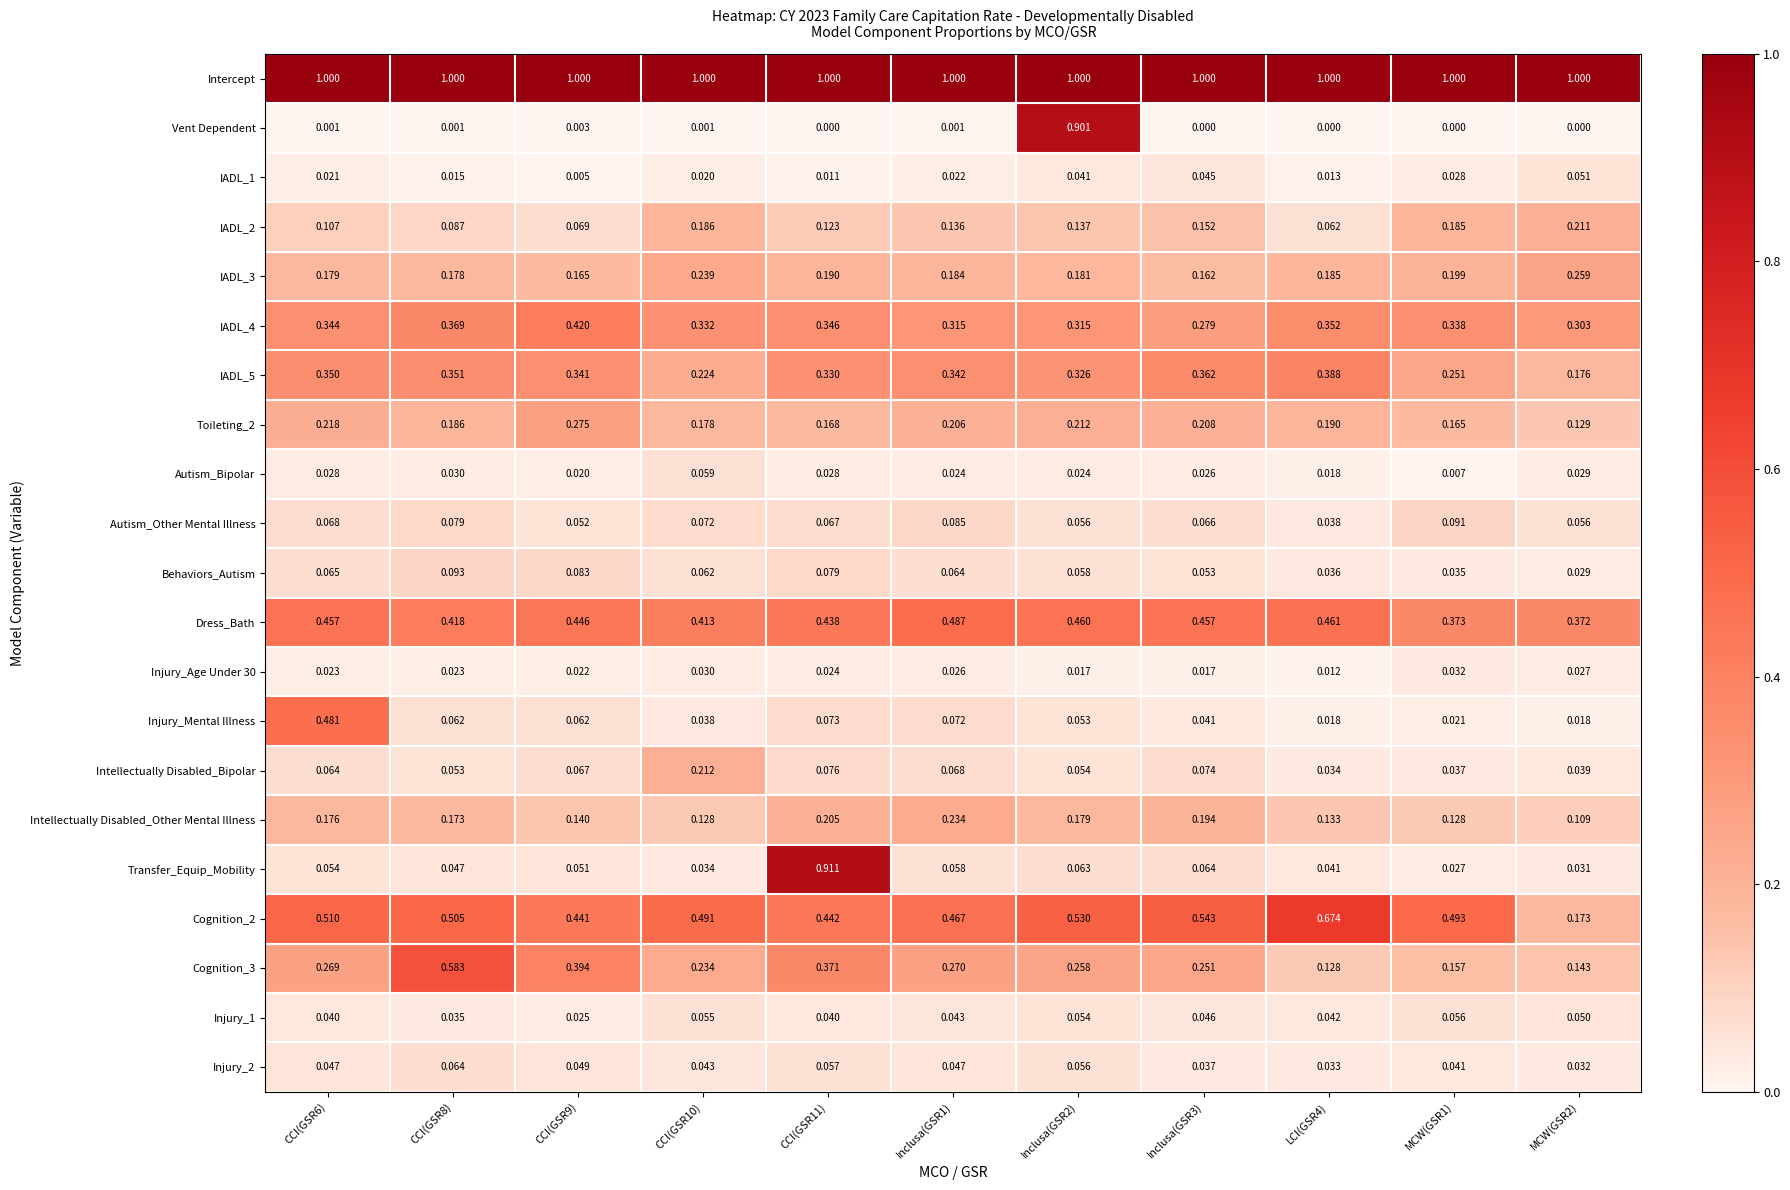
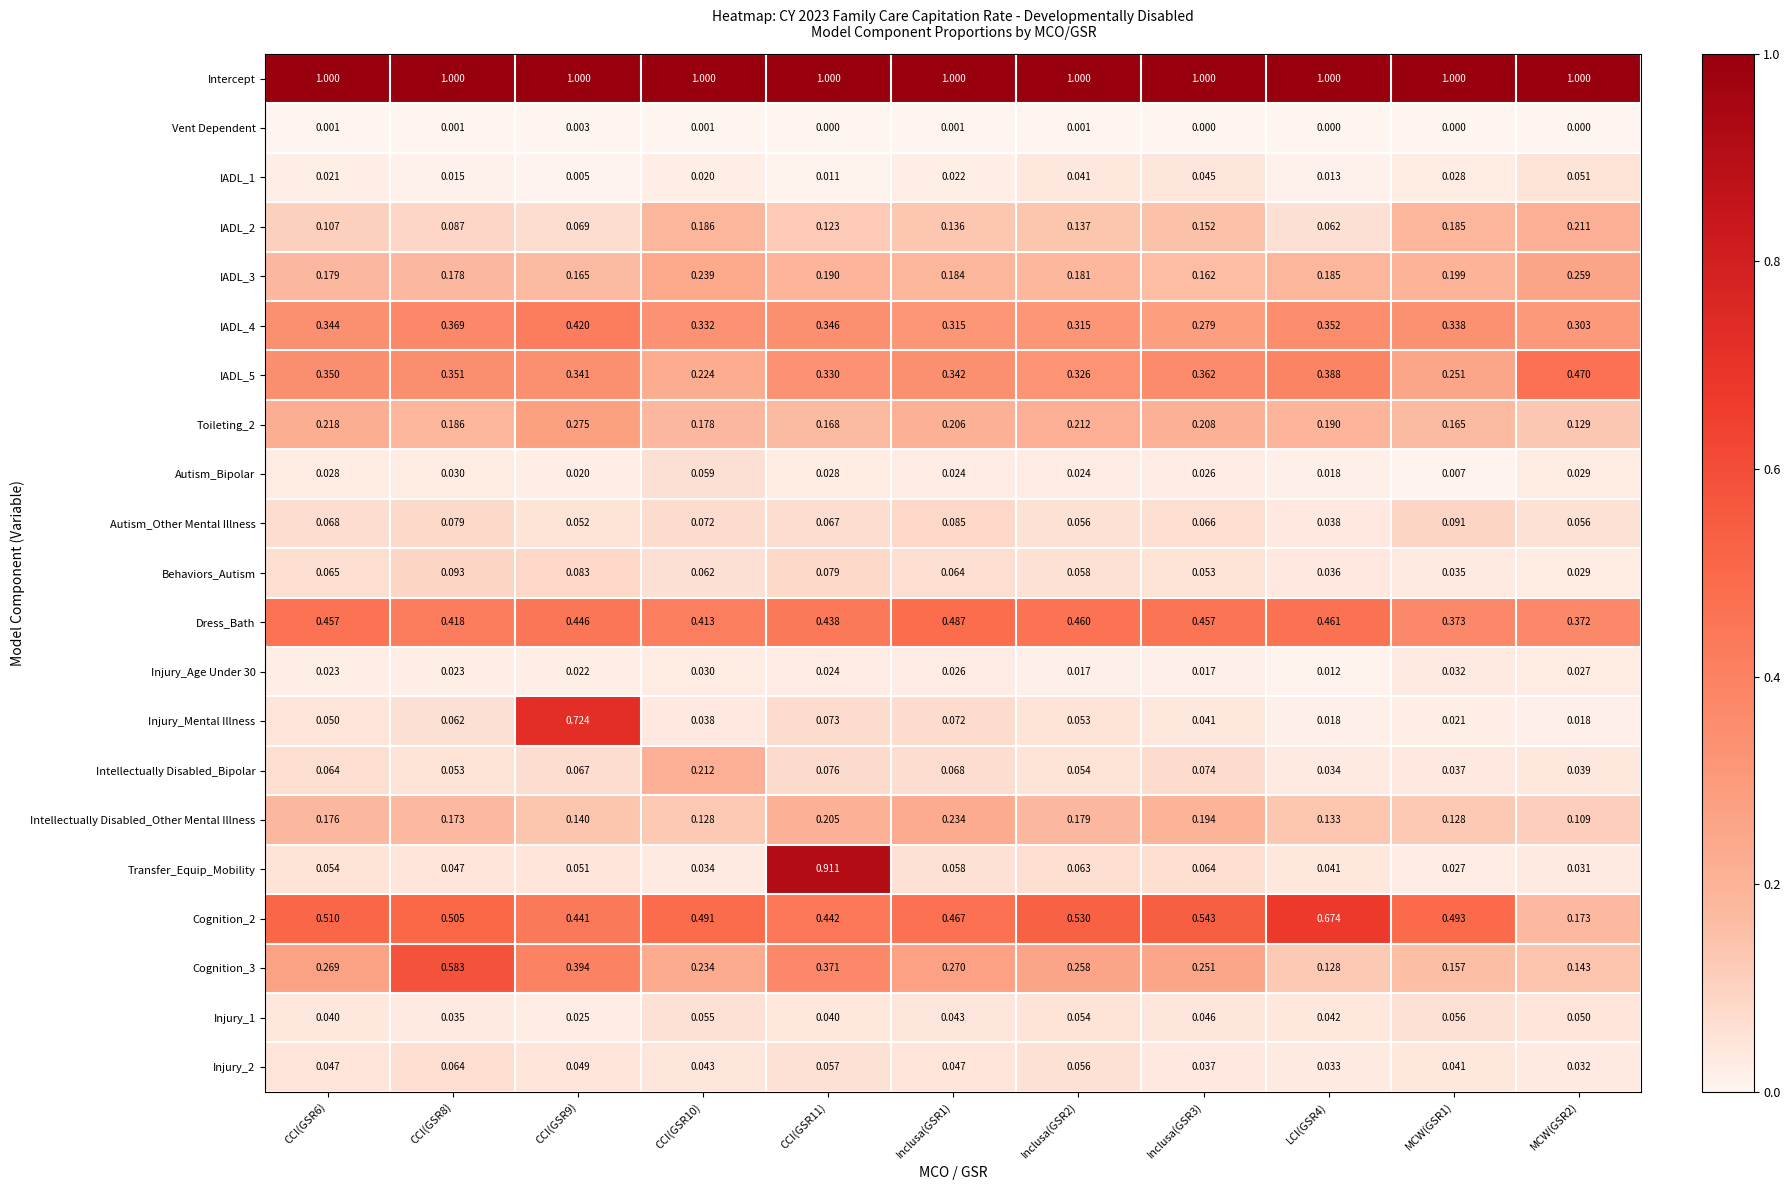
  {
    "Vent Dependent": {
      "CCI(GSR6)": 0.001,
      "CCI(GSR8)": 0.001,
      "CCI(GSR9)": 0.003,
      "CCI(GSR10)": 0.001,
      "CCI(GSR11)": 0.000,
      "Inclusa(GSR1)": 0.001,
-     "Inclusa(GSR2)": 0.901,
+     "Inclusa(GSR2)": 0.001,
      "Inclusa(GSR3)": 0.000,
      "LCI(GSR4)": 0.000,
      "MCW(GSR1)": 0.000,
      "MCW(GSR2)": 0.000
    },
    "IADL_5": {
      "CCI(GSR6)": 0.350,
      "CCI(GSR8)": 0.351,
      "CCI(GSR9)": 0.341,
      "CCI(GSR10)": 0.224,
      "CCI(GSR11)": 0.330,
      "Inclusa(GSR1)": 0.342,
      "Inclusa(GSR2)": 0.326,
      "Inclusa(GSR3)": 0.362,
      "LCI(GSR4)": 0.388,
      "MCW(GSR1)": 0.251,
-     "MCW(GSR2)": 0.176
+     "MCW(GSR2)": 0.470
    },
    "Injury_Mental Illness": {
-     "CCI(GSR6)": 0.481,
+     "CCI(GSR6)": 0.050,
      "CCI(GSR8)": 0.062,
-     "CCI(GSR9)": 0.062,
+     "CCI(GSR9)": 0.724,
      "CCI(GSR10)": 0.038,
      "CCI(GSR11)": 0.073,
      "Inclusa(GSR1)": 0.072,
      "Inclusa(GSR2)": 0.053,
      "Inclusa(GSR3)": 0.041,
      "LCI(GSR4)": 0.018,
      "MCW(GSR1)": 0.021,
      "MCW(GSR2)": 0.018
    }
  }
